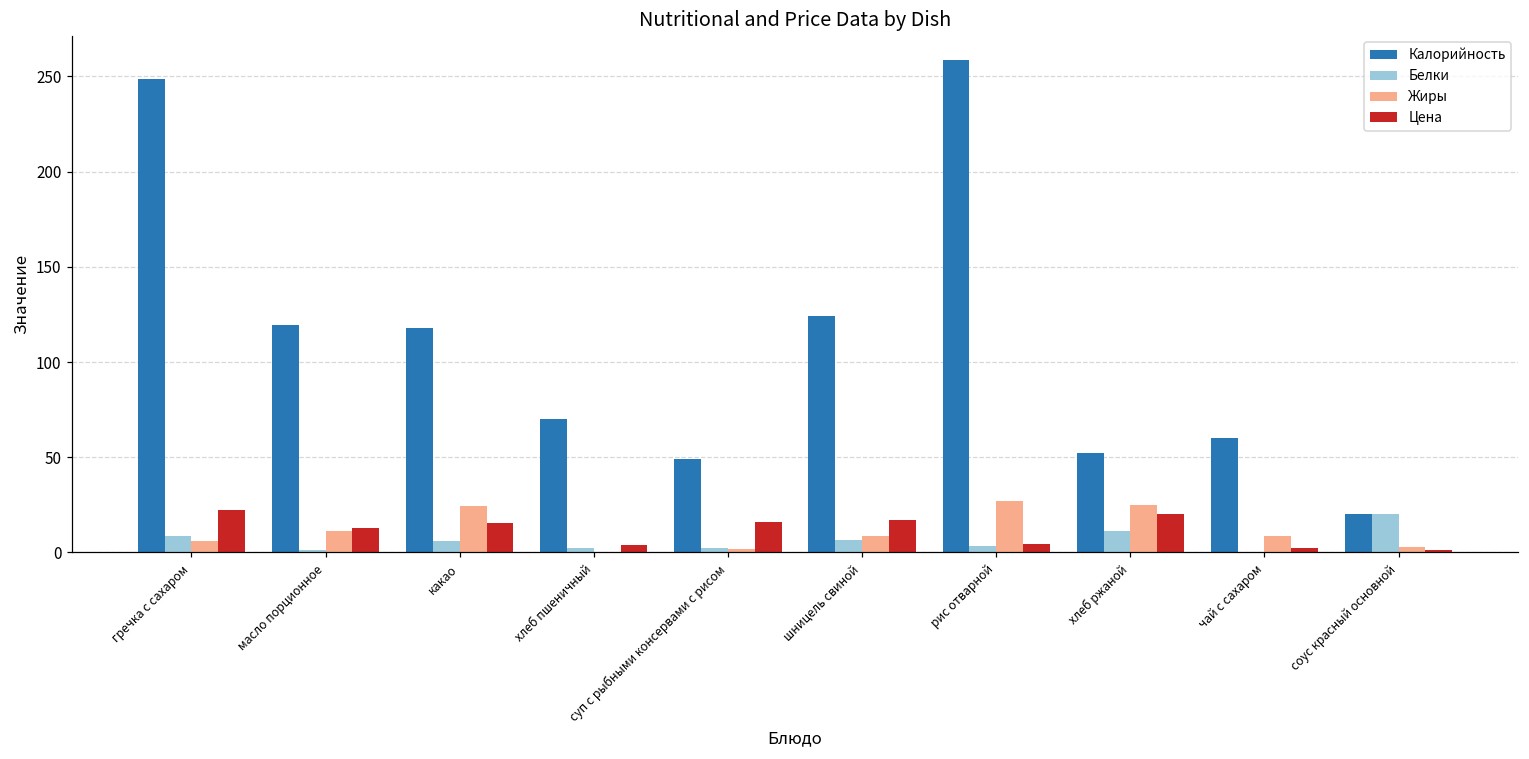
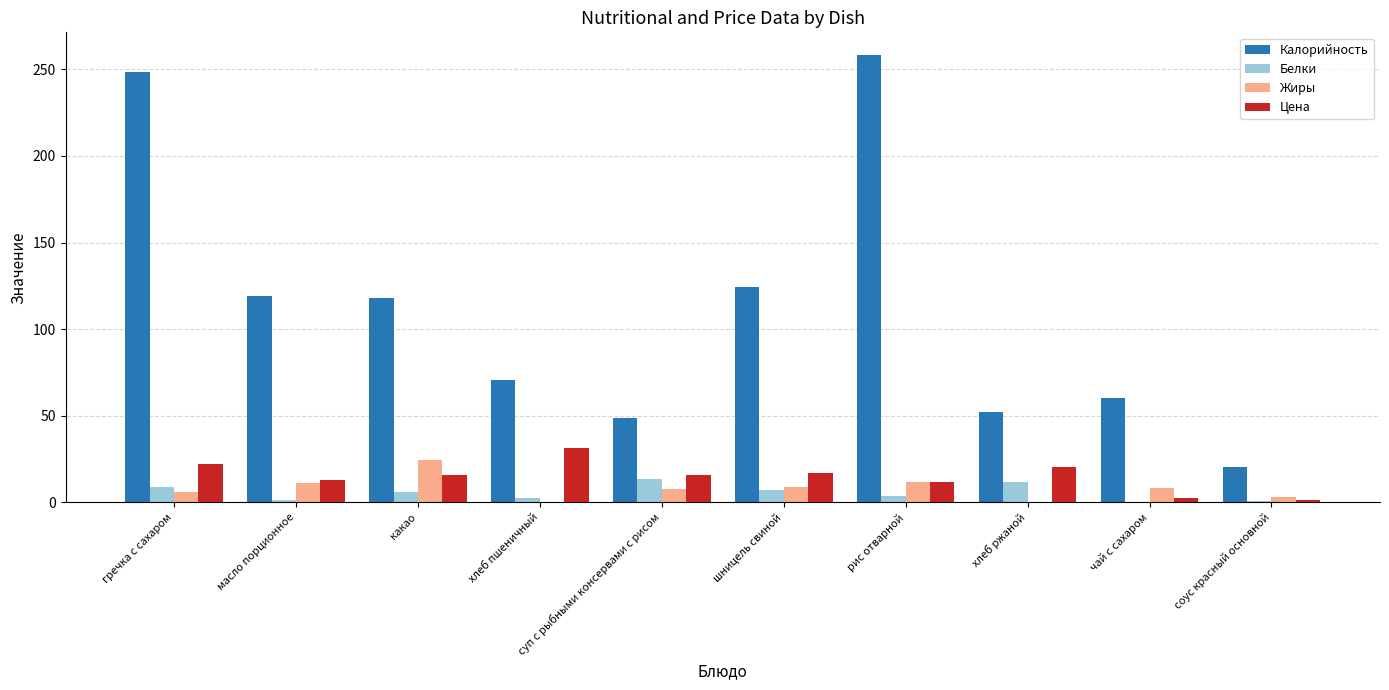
  {
    "Калорийность": {
      "гречка с сахаром": 249,
      "масло порционное": 119,
      "какао": 118,
      "хлеб пшеничный": 70,
      "суп с рыбными консервами с рисом": 49,
      "шницель свиной": 124,
      "рис отварной": 259,
      "хлеб ржаной": 52,
      "чай с сахаром": 60,
      "соус красный основной": 20
    },
    "Белки": {
      "гречка с сахаром": 9,
      "какао": 6,
      "хлеб пшеничный": 2,
-     "суп с рыбными консервами с рисом": 3,
+     "суп с рыбными консервами с рисом": 14,
      "шницель свиной": 7,
      "рис отварной": 3,
      "хлеб ржаной": 11,
-     "соус красный основной": 20
+     "соус красный основной": 1
    },
    "Жиры": {
      "гречка с сахаром": 6,
      "масло порционное": 11,
      "какао": 24,
-     "суп с рыбными консервами с рисом": 2,
+     "суп с рыбными консервами с рисом": 7,
      "шницель свиной": 9,
-     "рис отварной": 27,
-     "хлеб ржаной": 25,
+     "рис отварной": 12,
+     "хлеб ржаной": 0,
      "чай с сахаром": 8,
      "соус красный основной": 3
    },
    "Цена": {
      "гречка с сахаром": 22,
      "масло порционное": 13,
      "какао": 16,
-     "хлеб пшеничный": 4,
+     "хлеб пшеничный": 31,
      "суп с рыбными консервами с рисом": 16,
      "шницель свиной": 17,
-     "рис отварной": 4,
+     "рис отварной": 11,
      "хлеб ржаной": 20,
      "чай с сахаром": 3
    }
  }
